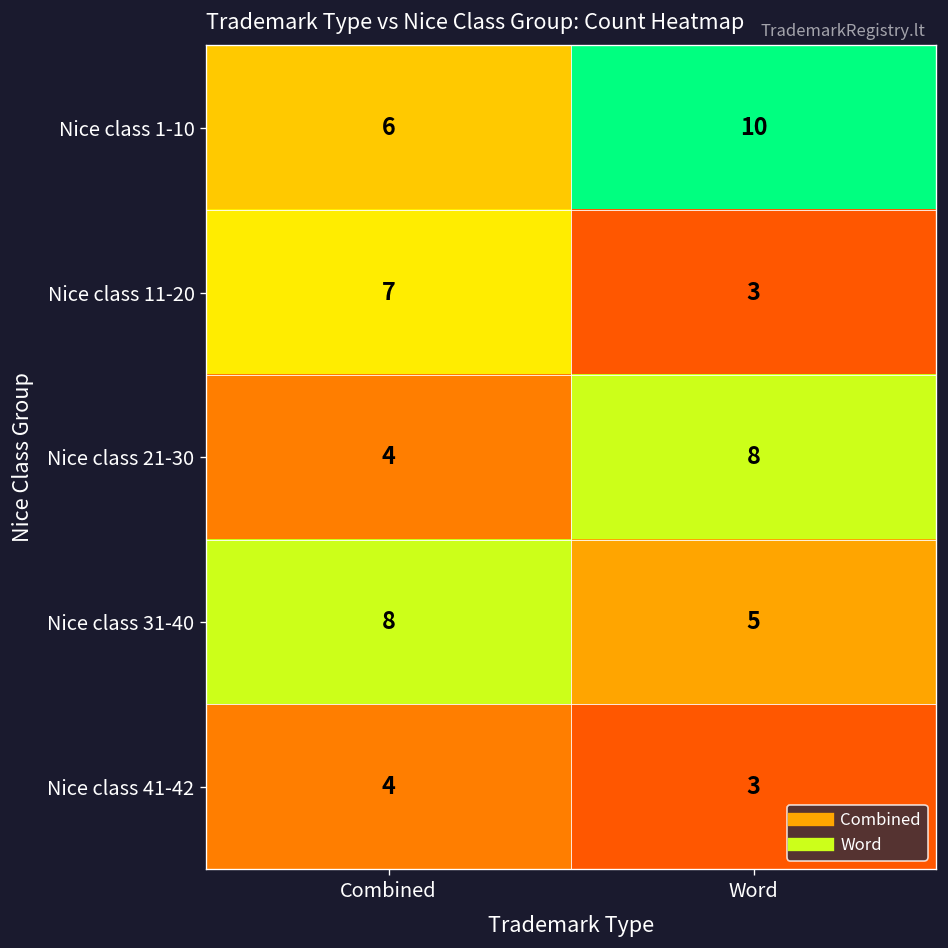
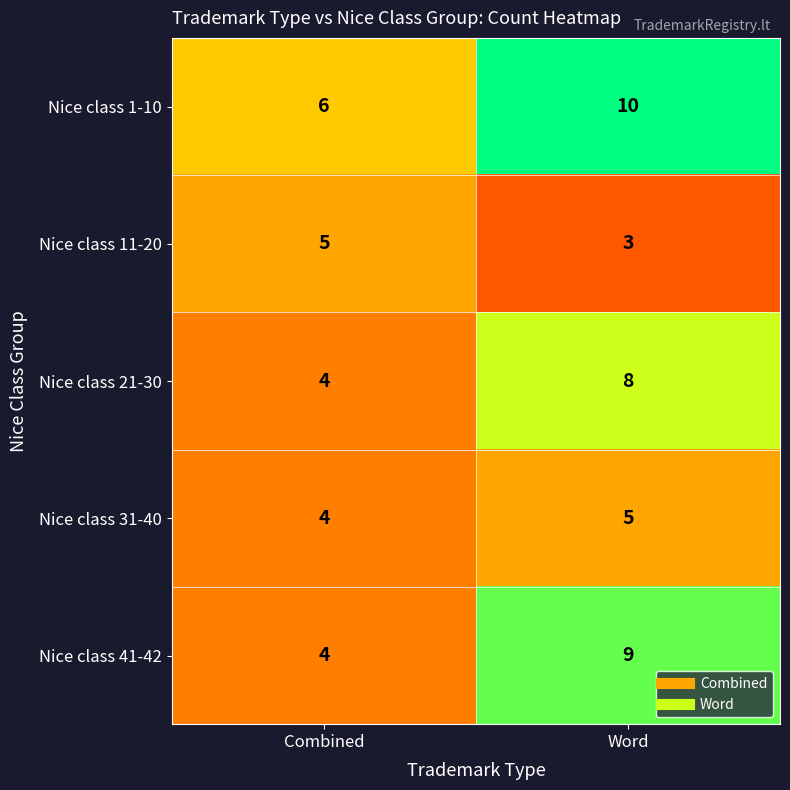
  {
    "Nice class 1-10": {
      "Combined": 6,
      "Word": 10
    },
    "Nice class 11-20": {
-     "Combined": 7,
+     "Combined": 5,
      "Word": 3
    },
    "Nice class 21-30": {
      "Combined": 4,
      "Word": 8
    },
    "Nice class 31-40": {
-     "Combined": 8,
+     "Combined": 4,
      "Word": 5
    },
    "Nice class 41-42": {
      "Combined": 4,
-     "Word": 3
+     "Word": 9
    }
  }
